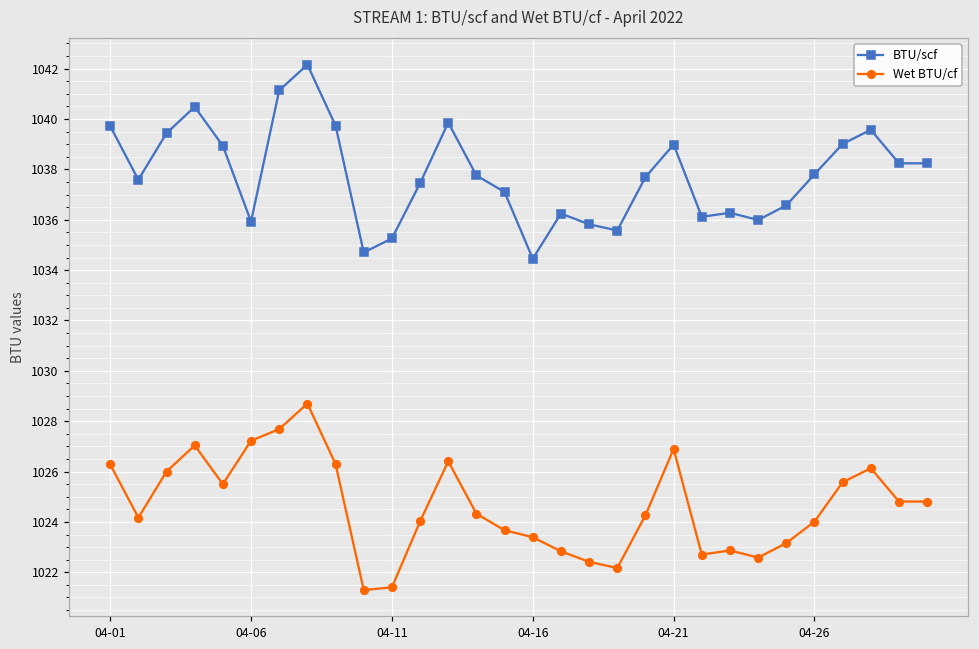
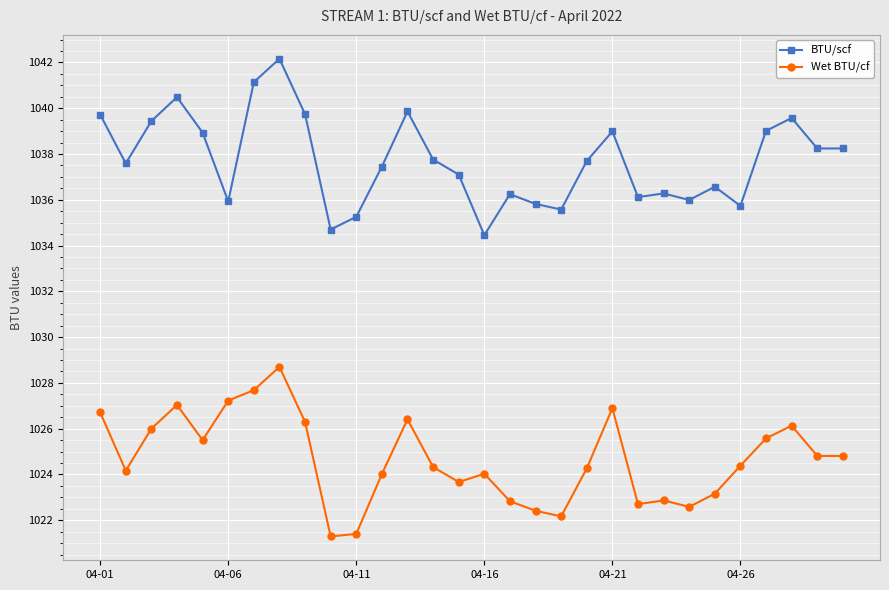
  {
    "BTU/scf": {
      "04-01": 1039.7,
      "04-06": 1035.9,
      "04-11": 1035.3,
      "04-16": 1034.5,
      "04-21": 1039.0,
-     "04-26": 1037.8
+     "04-26": 1035.7
    },
    "Wet BTU/cf": {
-     "04-01": 1026.3,
+     "04-01": 1026.7,
      "04-06": 1027.2,
      "04-11": 1021.4,
-     "04-16": 1023.4,
+     "04-16": 1024.0,
      "04-21": 1026.9,
-     "04-26": 1024.0
+     "04-26": 1024.4
    }
  }
